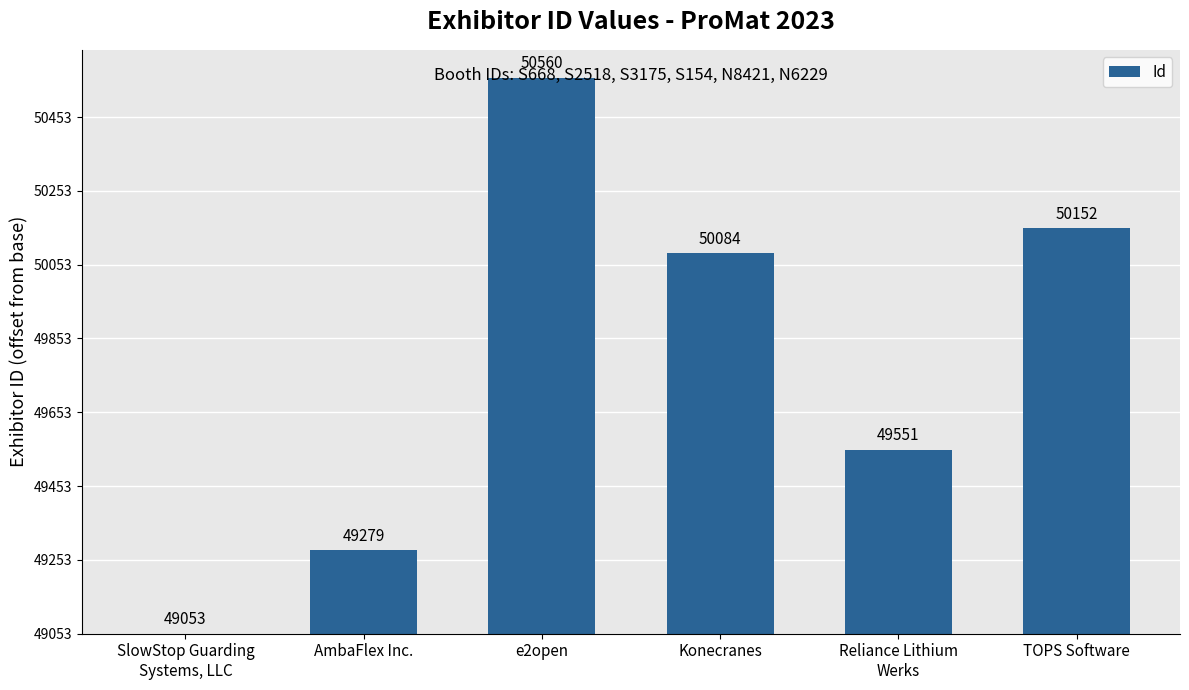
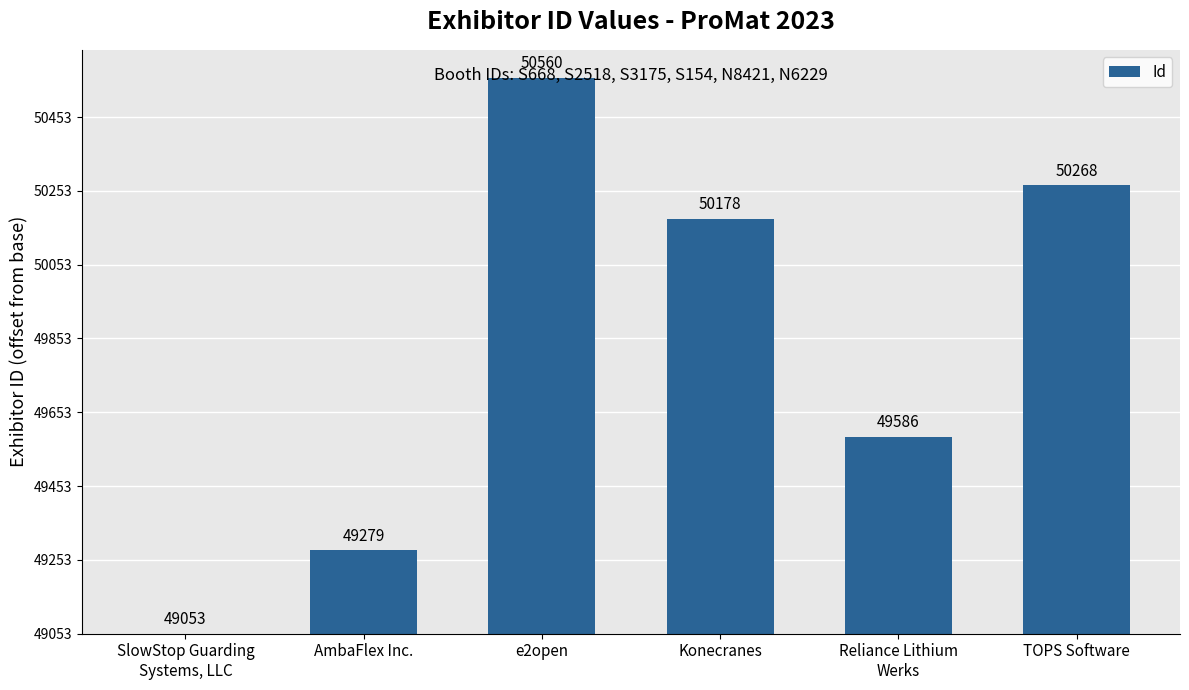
  {
-   "Konecranes": 50084,
-   "Reliance Lithium Werks": 49551,
-   "TOPS Software": 50152
+   "Konecranes": 50178,
+   "Reliance Lithium Werks": 49586,
+   "TOPS Software": 50268
  }
